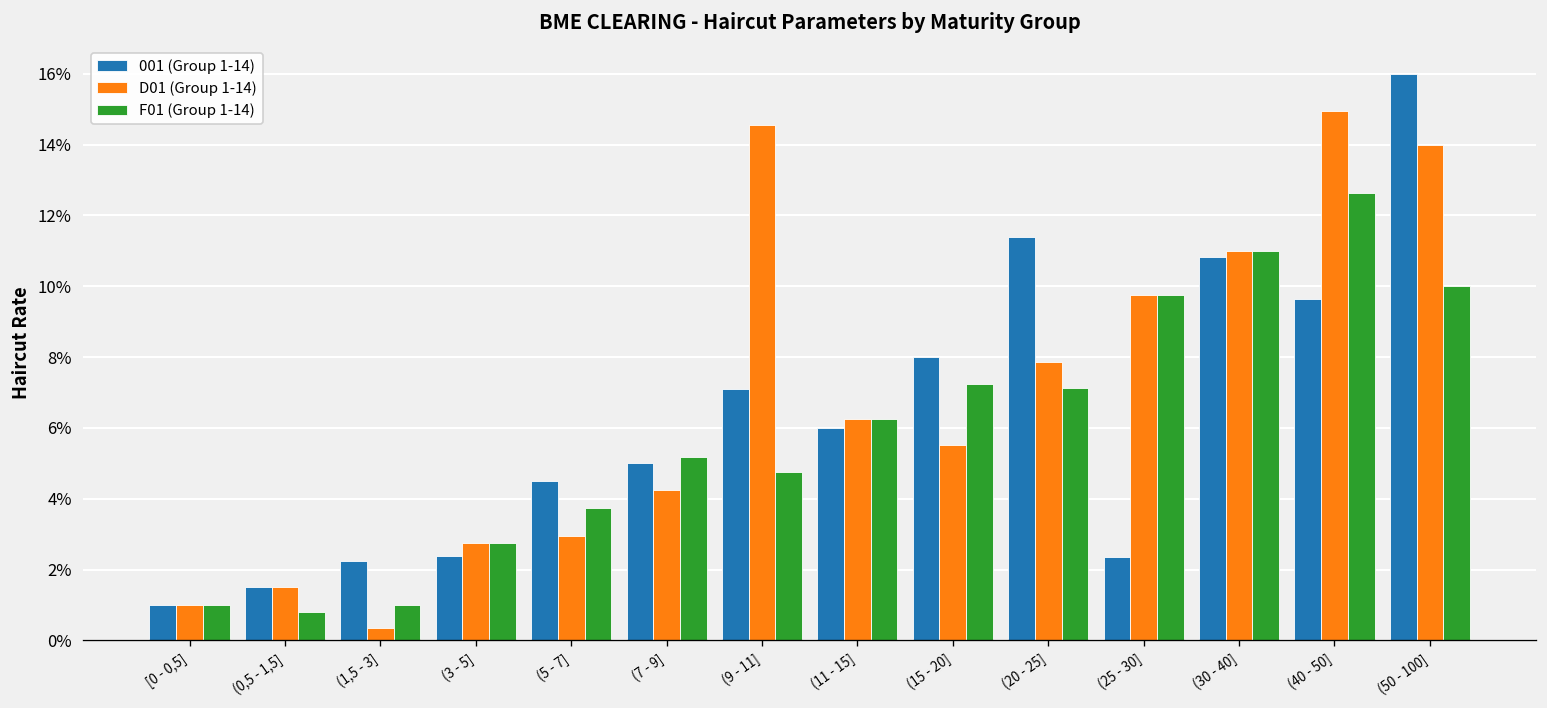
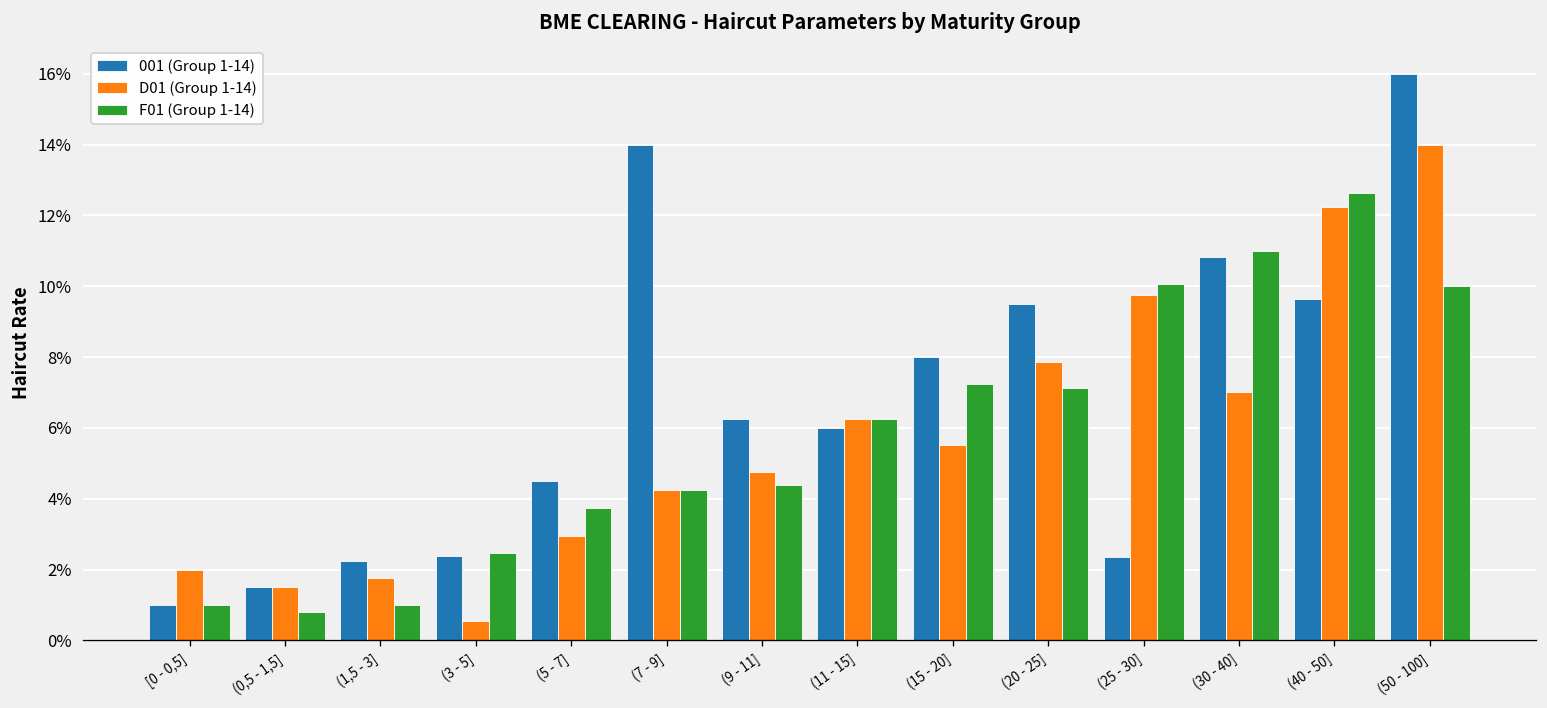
  {
    "001 (Group 1-14)": {
      "[0 - 0,5]": "1.0%",
      "(0,5 - 1,5]": "1.5%",
      "(1,5 - 3]": "2.3%",
      "(3 - 5]": "2.4%",
      "(5 - 7]": "4.5%",
-     "(7 - 9]": "5.0%",
-     "(9 - 11]": "7.1%",
+     "(7 - 9]": "14.0%",
+     "(9 - 11]": "6.3%",
      "(11 - 15]": "6.0%",
      "(15 - 20]": "8.0%",
-     "(20 - 25]": "11.4%",
+     "(20 - 25]": "9.5%",
      "(25 - 30]": "2.4%",
      "(30 - 40]": "10.8%",
      "(40 - 50]": "9.6%",
      "(50 - 100]": "16.0%"
    },
    "D01 (Group 1-14)": {
-     "[0 - 0,5]": "1.0%",
+     "[0 - 0,5]": "2.0%",
      "(0,5 - 1,5]": "1.5%",
-     "(1,5 - 3]": "0.4%",
-     "(3 - 5]": "2.8%",
+     "(1,5 - 3]": "1.8%",
+     "(3 - 5]": "0.6%",
      "(5 - 7]": "2.9%",
      "(7 - 9]": "4.3%",
-     "(9 - 11]": "14.6%",
+     "(9 - 11]": "4.8%",
      "(11 - 15]": "6.3%",
      "(15 - 20]": "5.5%",
      "(20 - 25]": "7.9%",
      "(25 - 30]": "9.8%",
-     "(30 - 40]": "11.0%",
-     "(40 - 50]": "15.0%",
+     "(30 - 40]": "7.0%",
+     "(40 - 50]": "12.3%",
      "(50 - 100]": "14.0%"
    },
    "F01 (Group 1-14)": {
      "[0 - 0,5]": "1.0%",
      "(0,5 - 1,5]": "0.8%",
      "(1,5 - 3]": "1.0%",
-     "(3 - 5]": "2.8%",
+     "(3 - 5]": "2.5%",
      "(5 - 7]": "3.8%",
-     "(7 - 9]": "5.2%",
-     "(9 - 11]": "4.8%",
+     "(7 - 9]": "4.3%",
+     "(9 - 11]": "4.4%",
      "(11 - 15]": "6.3%",
      "(15 - 20]": "7.2%",
      "(20 - 25]": "7.1%",
-     "(25 - 30]": "9.8%",
+     "(25 - 30]": "10.1%",
      "(30 - 40]": "11.0%",
      "(40 - 50]": "12.6%",
      "(50 - 100]": "10.0%"
    }
  }
